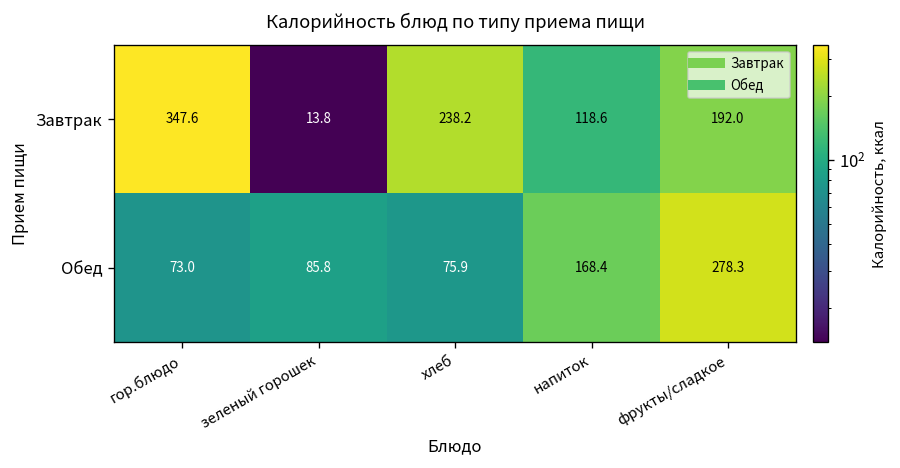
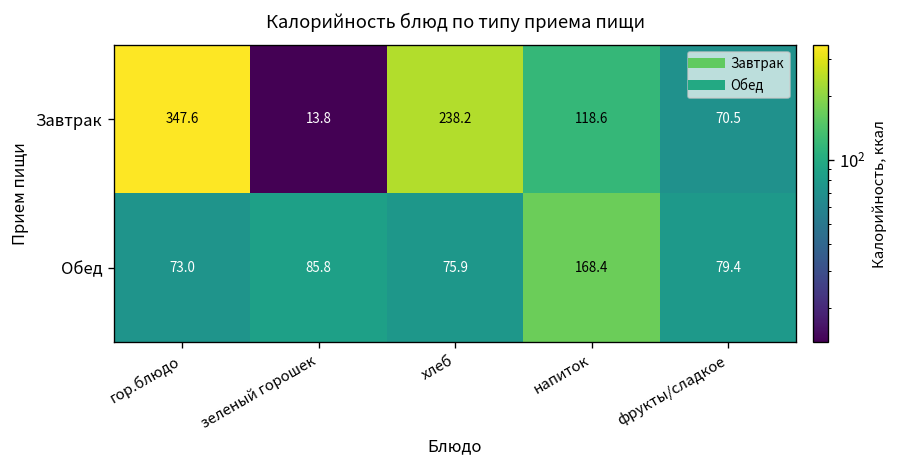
  {
    "Завтрак": {
      "гор.блюдо": 347.6,
      "зеленый горошек": 13.8,
      "хлеб": 238.2,
      "напиток": 118.6,
-     "фрукты/сладкое": 192.0
+     "фрукты/сладкое": 70.5
    },
    "Обед": {
      "гор.блюдо": 73.0,
      "зеленый горошек": 85.8,
      "хлеб": 75.9,
      "напиток": 168.4,
-     "фрукты/сладкое": 278.3
+     "фрукты/сладкое": 79.4
    }
  }
